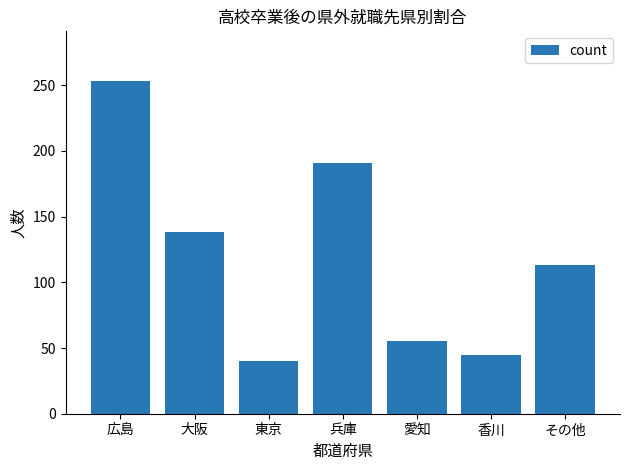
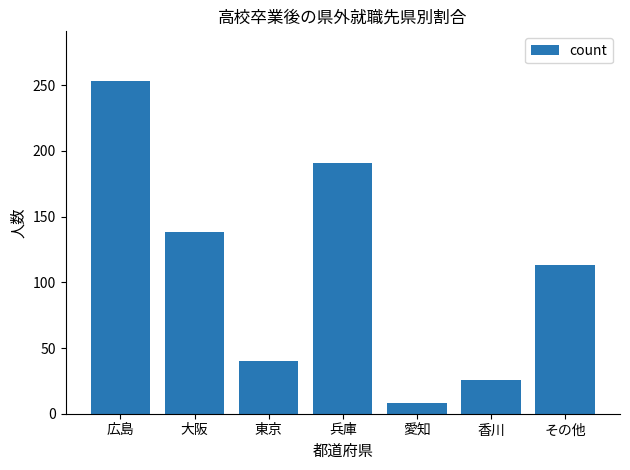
  {
    "広島": 253,
    "大阪": 138,
    "東京": 40,
    "兵庫": 191,
-   "愛知": 55,
-   "香川": 45,
+   "愛知": 8,
+   "香川": 26,
    "その他": 113
  }
